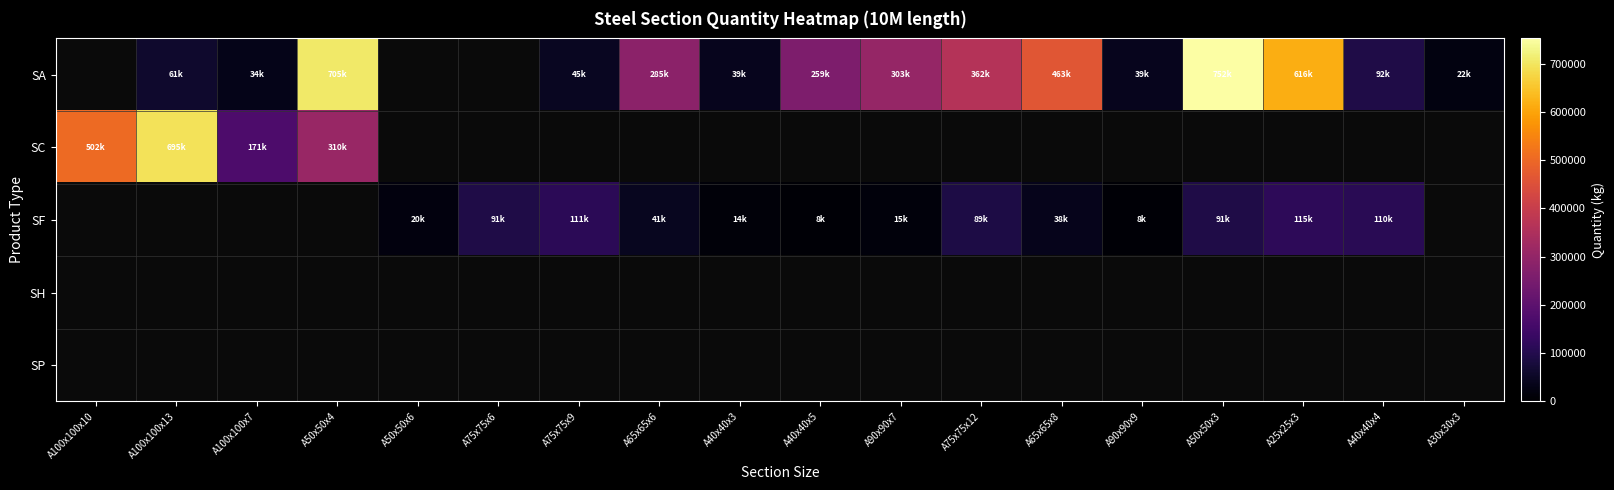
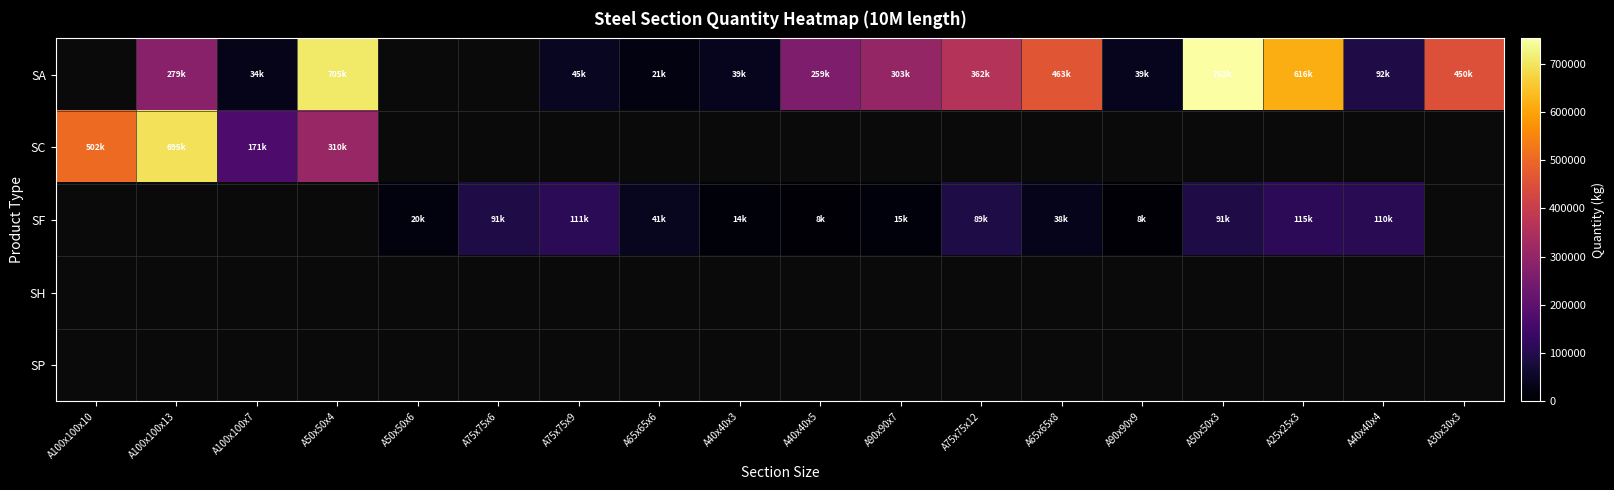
  {
    "SA": {
-     "A100x100x13": "61k",
+     "A100x100x13": "279k",
      "A100x100x7": "34k",
      "A50x50x4": "705k",
      "A75x75x9": "45k",
-     "A65x65x6": "285k",
+     "A65x65x6": "21k",
      "A40x40x3": "39k",
      "A40x40x5": "259k",
      "A90x90x7": "303k",
      "A75x75x12": "362k",
      "A65x65x8": "463k",
      "A90x90x9": "39k",
      "A50x50x3": "752k",
      "A25x25x3": "616k",
      "A40x40x4": "92k",
-     "A30x30x3": "22k"
+     "A30x30x3": "450k"
    },
    "SC": {
      "A100x100x10": "502k",
      "A100x100x13": "695k",
      "A100x100x7": "171k",
      "A50x50x4": "310k"
    },
    "SF": {
      "A50x50x6": "20k",
      "A75x75x6": "91k",
      "A75x75x9": "111k",
      "A65x65x6": "41k",
      "A40x40x3": "14k",
      "A40x40x5": "8k",
      "A90x90x7": "15k",
      "A75x75x12": "89k",
      "A65x65x8": "38k",
      "A90x90x9": "8k",
      "A50x50x3": "91k",
      "A25x25x3": "115k",
      "A40x40x4": "110k"
    }
  }
